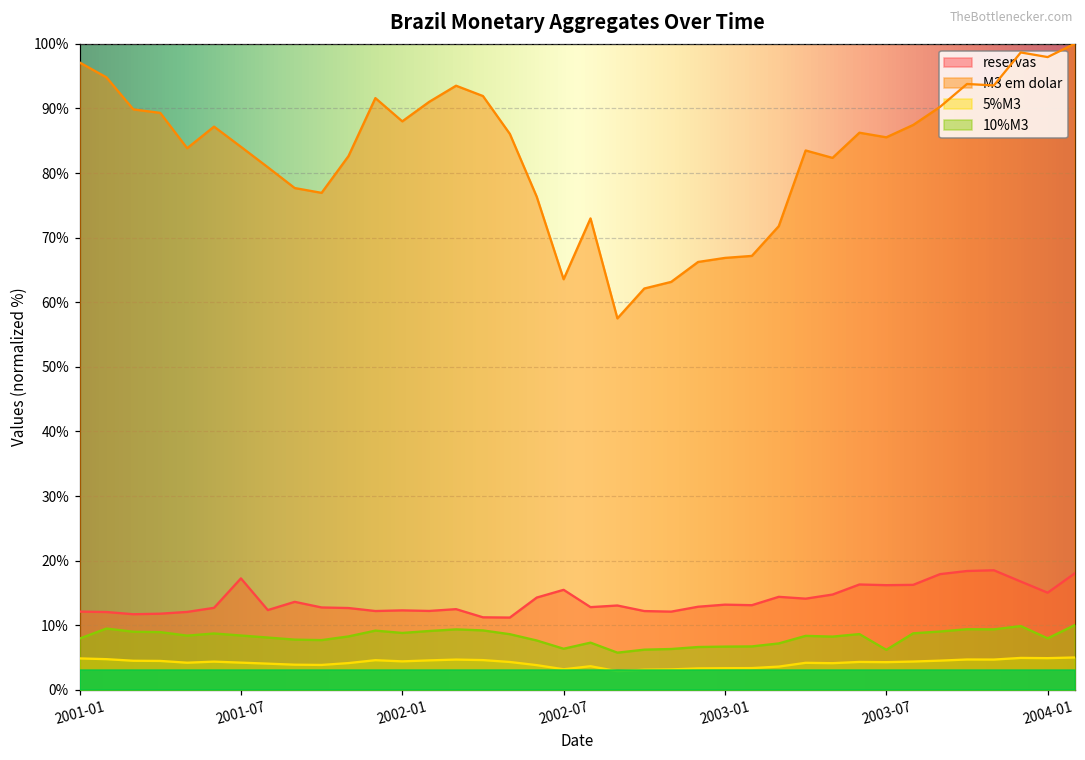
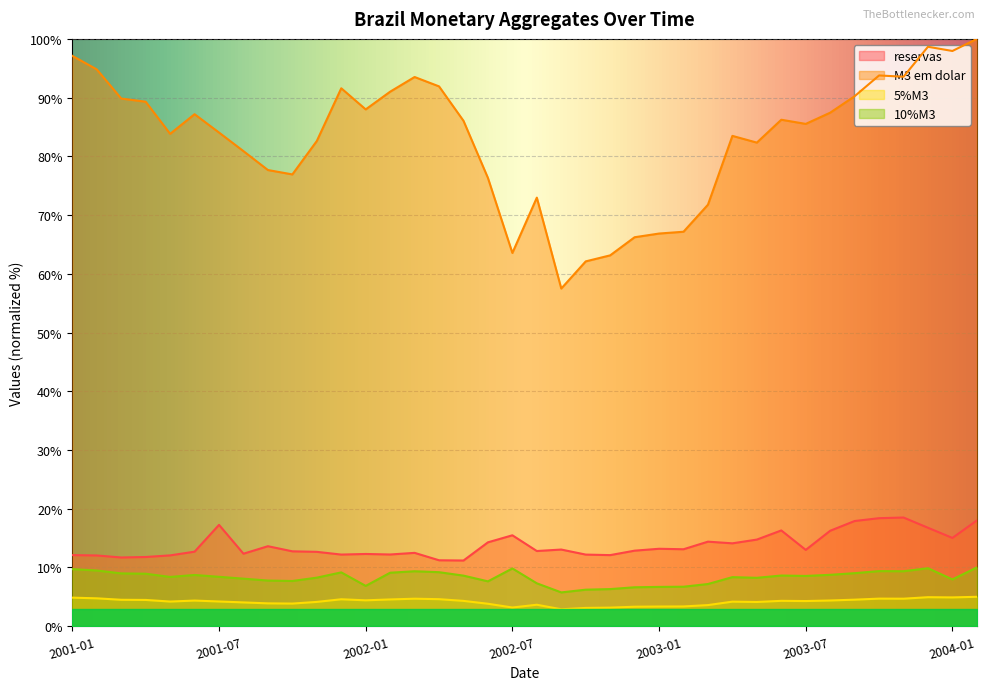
  {
    "reservas": {
      "2001-01": "12%",
      "2001-07": "17%",
      "2002-01": "12%",
      "2002-07": "15%",
      "2003-01": "13%",
-     "2003-07": "16%",
+     "2003-07": "13%",
      "2004-01": "15%"
    },
    "10%M3": {
-     "2001-01": "8%",
+     "2001-01": "10%",
      "2001-07": "8%",
-     "2002-01": "9%",
-     "2002-07": "6%",
+     "2002-01": "7%",
+     "2002-07": "10%",
      "2003-01": "7%",
-     "2003-07": "6%",
+     "2003-07": "9%",
      "2004-01": "8%"
    }
  }
